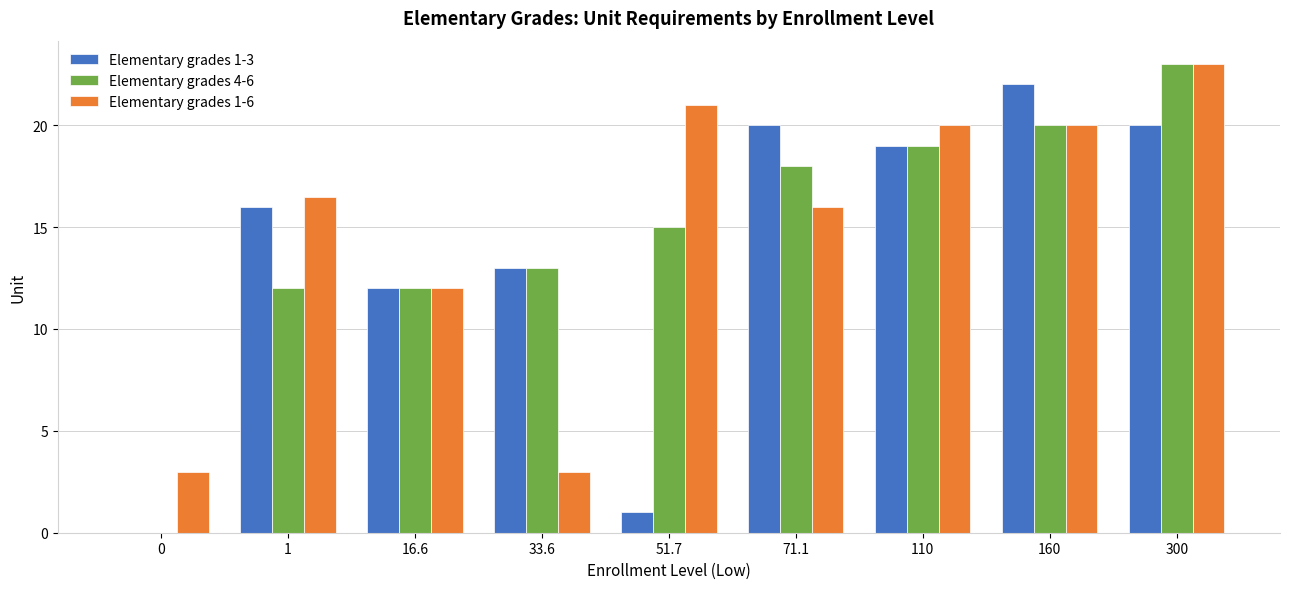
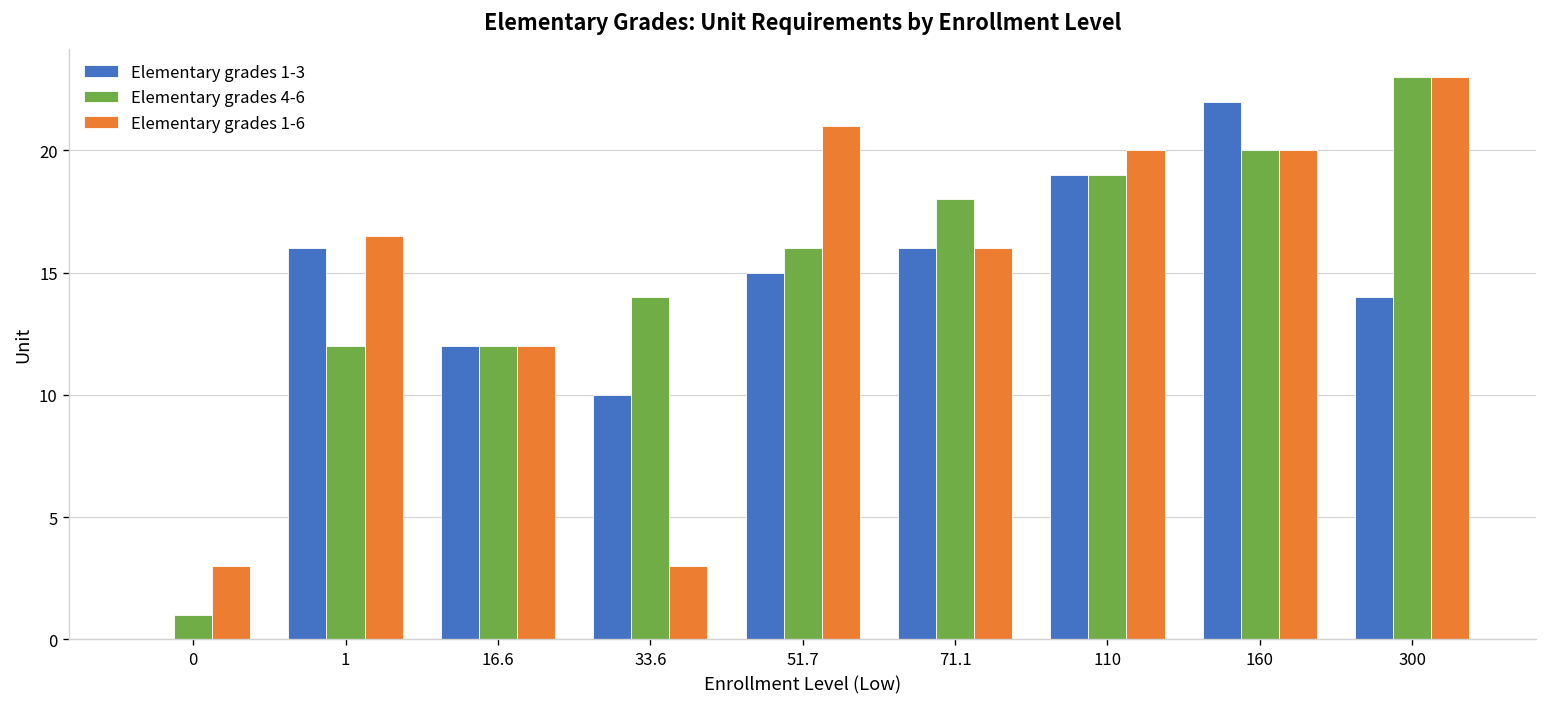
  {
    "Elementary grades 1-3": {
      "0": 0,
      "1": 16,
      "16.6": 12,
-     "33.6": 13,
-     "51.7": 1,
-     "71.1": 20,
+     "33.6": 10,
+     "51.7": 15,
+     "71.1": 16,
      "110": 19,
      "160": 22,
-     "300": 20
+     "300": 14
    },
    "Elementary grades 4-6": {
-     "0": 0,
+     "0": 1,
      "1": 12,
      "16.6": 12,
-     "33.6": 13,
-     "51.7": 15,
+     "33.6": 14,
+     "51.7": 16,
      "71.1": 18,
      "110": 19,
      "160": 20,
      "300": 23
    },
    "Elementary grades 1-6": {
      "0": 3,
      "1": 16.5,
      "16.6": 12,
      "33.6": 3,
      "51.7": 21,
      "71.1": 16,
      "110": 20,
      "160": 20,
      "300": 23
    }
  }
